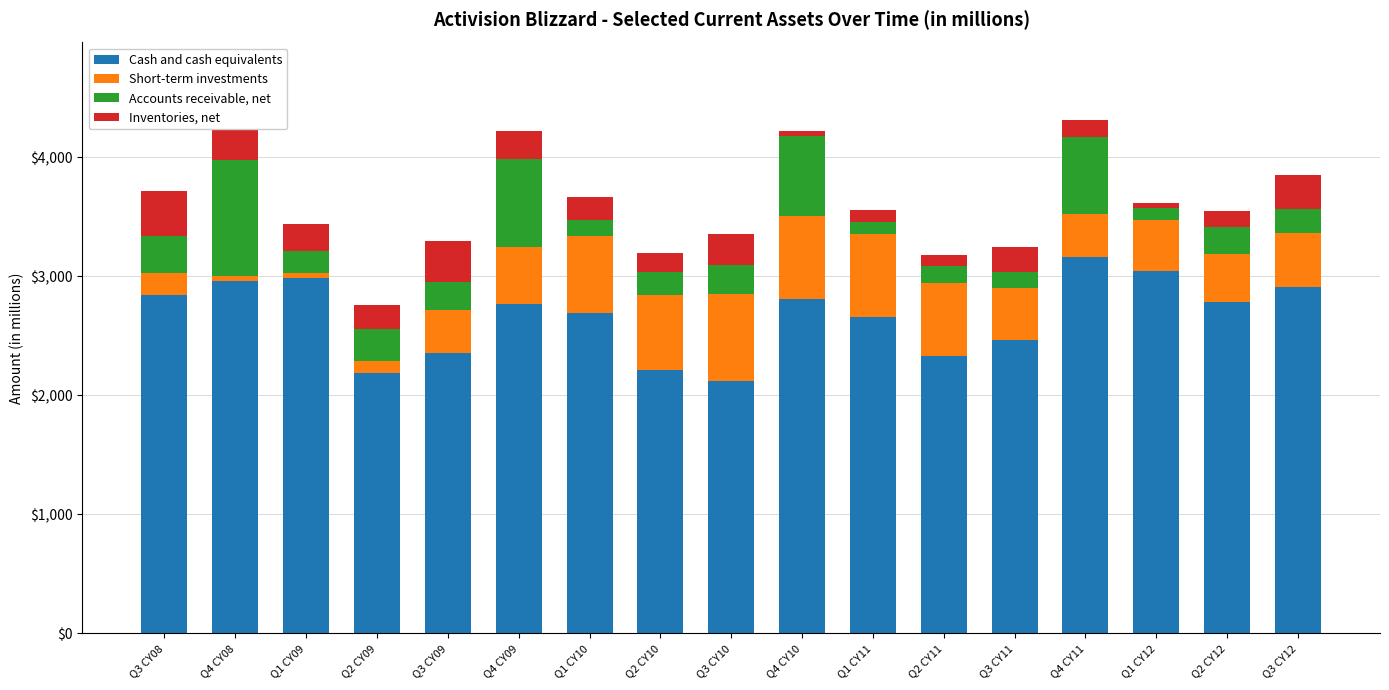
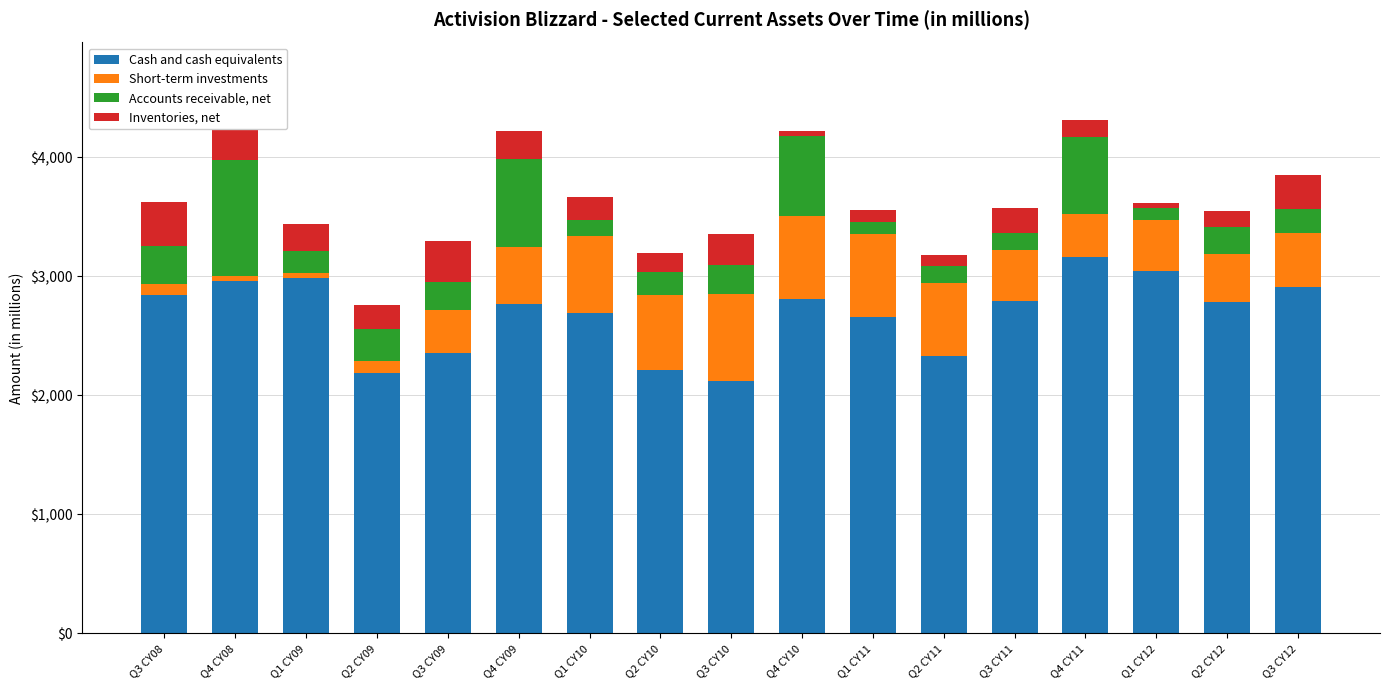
  {
    "Cash and cash equivalents": {
      "Q3 CY08": "$2,840",
      "Q4 CY08": "$2,960",
      "Q1 CY09": "$2,990",
      "Q2 CY09": "$2,190",
      "Q3 CY09": "$2,360",
      "Q4 CY09": "$2,770",
      "Q1 CY10": "$2,700",
      "Q2 CY10": "$2,210",
      "Q3 CY10": "$2,120",
      "Q4 CY10": "$2,810",
      "Q1 CY11": "$2,660",
      "Q2 CY11": "$2,330",
-     "Q3 CY11": "$2,470",
+     "Q3 CY11": "$2,790",
      "Q4 CY11": "$3,170",
      "Q1 CY12": "$3,050",
      "Q2 CY12": "$2,790",
      "Q3 CY12": "$2,910"
    },
    "Short-term investments": {
-     "Q3 CY08": "$180",
+     "Q3 CY08": "$90",
      "Q4 CY08": "$40",
      "Q1 CY09": "$40",
      "Q2 CY09": "$100",
      "Q3 CY09": "$360",
      "Q4 CY09": "$480",
      "Q1 CY10": "$650",
      "Q2 CY10": "$630",
      "Q3 CY10": "$730",
      "Q4 CY10": "$700",
      "Q1 CY11": "$700",
      "Q2 CY11": "$610",
      "Q3 CY11": "$430",
      "Q4 CY11": "$360",
      "Q1 CY12": "$430",
      "Q2 CY12": "$410",
      "Q3 CY12": "$460"
    },
    "Accounts receivable, net": {
      "Q3 CY08": "$320",
      "Q4 CY08": "$970",
      "Q1 CY09": "$180",
      "Q2 CY09": "$270",
      "Q3 CY09": "$230",
      "Q4 CY09": "$740",
      "Q1 CY10": "$130",
      "Q2 CY10": "$190",
      "Q3 CY10": "$250",
      "Q4 CY10": "$670",
      "Q1 CY11": "$100",
      "Q2 CY11": "$140",
      "Q3 CY11": "$140",
      "Q4 CY11": "$650",
      "Q1 CY12": "$100",
      "Q2 CY12": "$230",
      "Q3 CY12": "$200"
    },
    "Inventories, net": {
      "Q3 CY08": "$380",
      "Q1 CY09": "$230",
      "Q2 CY09": "$200",
      "Q3 CY09": "$350",
      "Q4 CY09": "$240",
      "Q1 CY10": "$190",
      "Q2 CY10": "$160",
      "Q3 CY10": "$260",
      "Q4 CY10": "$40",
      "Q1 CY11": "$100",
      "Q2 CY11": "$90",
      "Q3 CY11": "$210",
      "Q4 CY11": "$140",
      "Q1 CY12": "$40",
      "Q2 CY12": "$130",
      "Q3 CY12": "$290"
    }
  }
